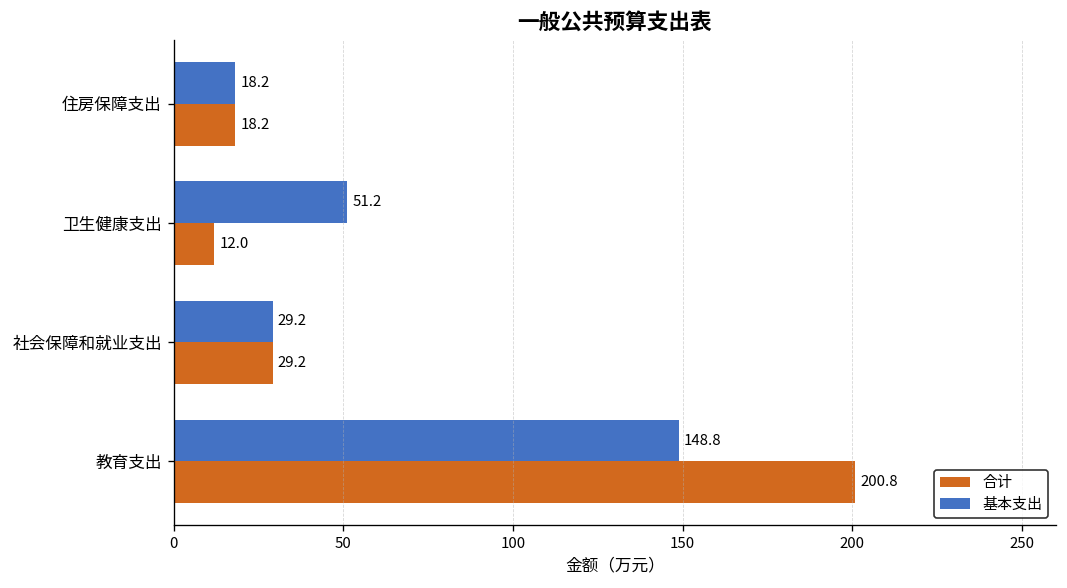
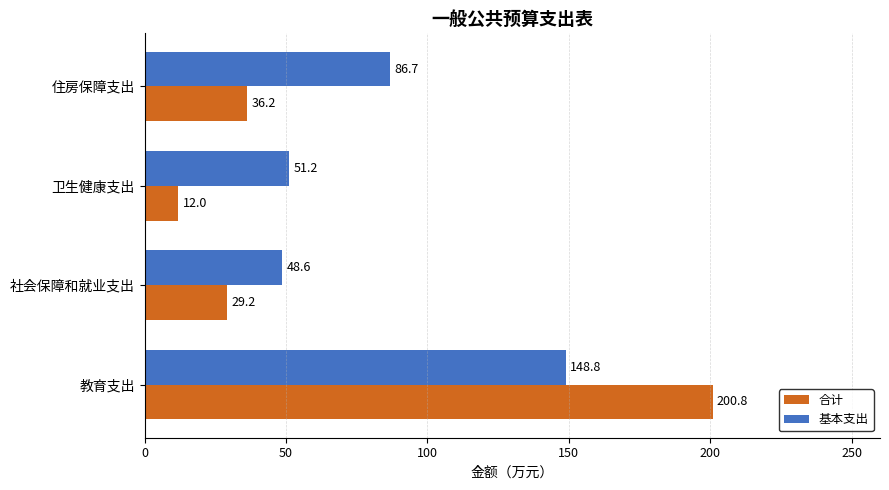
  {
    "合计": {
-     "住房保障支出": 18.2,
+     "住房保障支出": 36.2,
      "卫生健康支出": 12.0,
      "社会保障和就业支出": 29.2,
      "教育支出": 200.8
    },
    "基本支出": {
-     "住房保障支出": 18.2,
+     "住房保障支出": 86.7,
      "卫生健康支出": 51.2,
-     "社会保障和就业支出": 29.2,
+     "社会保障和就业支出": 48.6,
      "教育支出": 148.8
    }
  }
